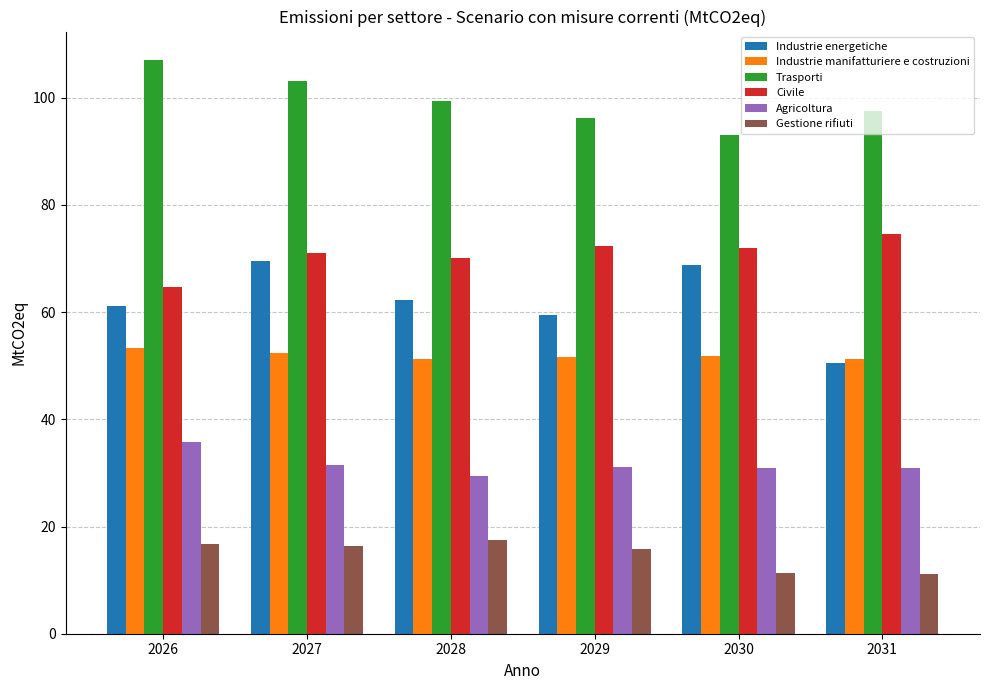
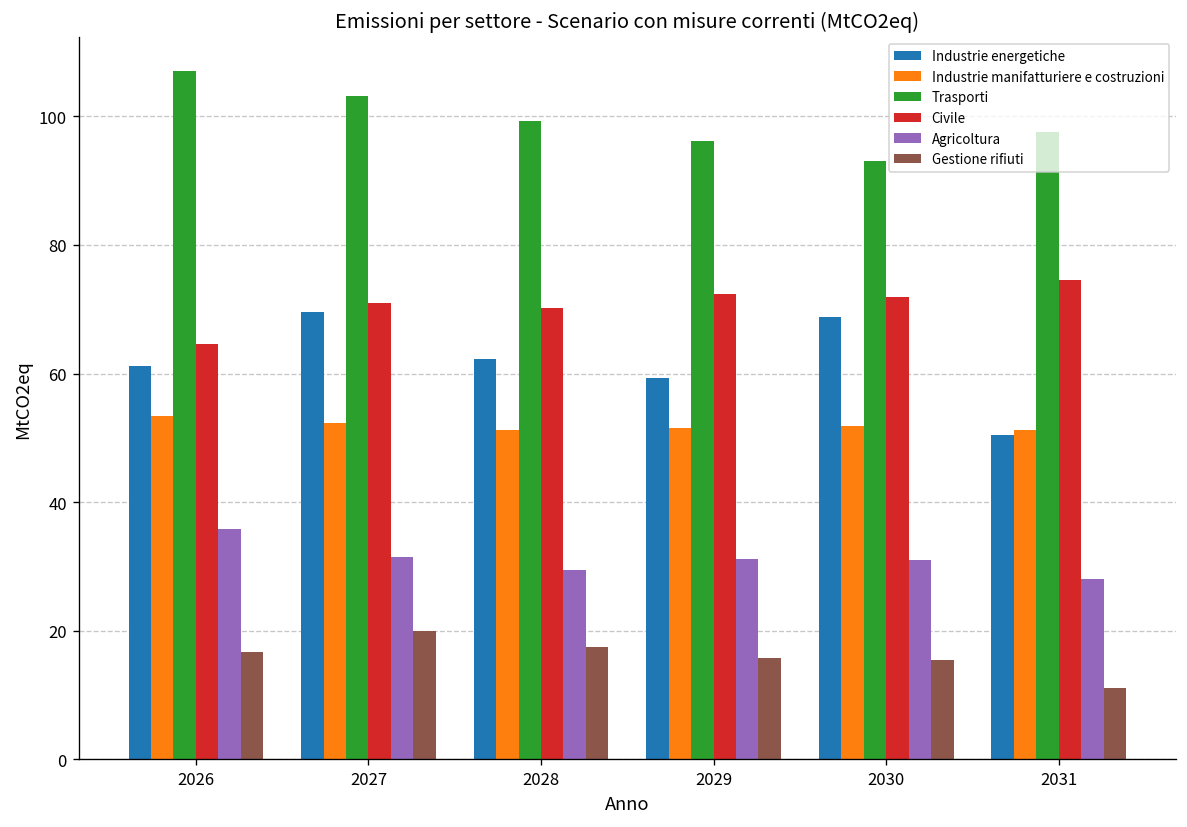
  {
    "Industrie energetiche": {
      "2026": 61,
      "2027": 70,
      "2028": 62,
      "2029": 59,
      "2030": 69,
      "2031": 50
    },
    "Industrie manifatturiere e costruzioni": {
      "2026": 53,
      "2027": 52,
      "2028": 51,
      "2029": 52,
      "2030": 52,
      "2031": 51
    },
    "Trasporti": {
      "2026": 107,
      "2027": 103,
      "2028": 99,
      "2029": 96,
      "2030": 93
    },
    "Civile": {
      "2026": 65,
      "2027": 71,
      "2028": 70,
      "2029": 72,
      "2030": 72,
      "2031": 75
    },
    "Agricoltura": {
      "2026": 36,
      "2027": 32,
      "2028": 29,
      "2029": 31,
      "2030": 31,
-     "2031": 31
+     "2031": 28
    },
    "Gestione rifiuti": {
      "2026": 17,
-     "2027": 16,
+     "2027": 20,
      "2028": 18,
      "2029": 16,
-     "2030": 11,
+     "2030": 15,
      "2031": 11
    }
  }
